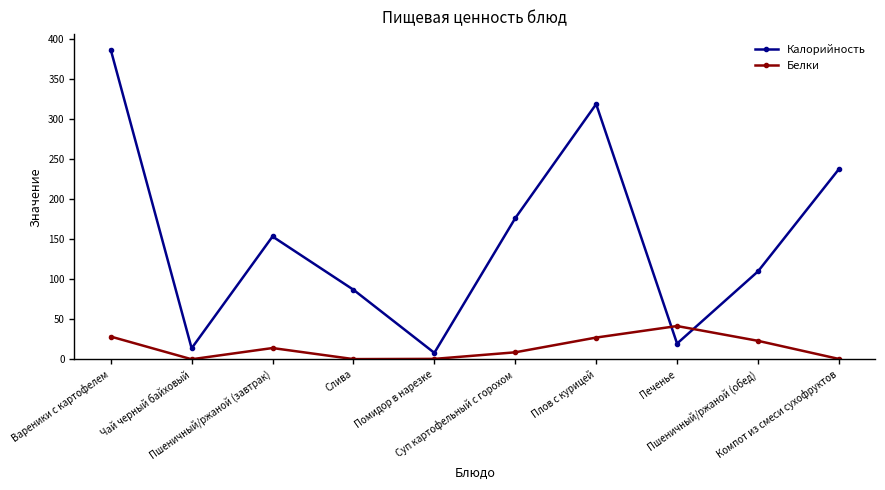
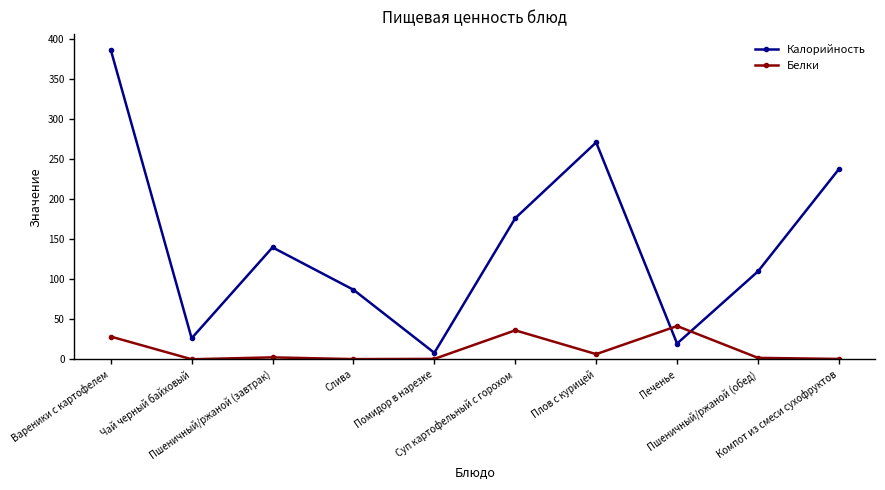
  {
    "Калорийность": {
      "Вареники с картофелем": 390,
-     "Чай черный байховый": 10,
-     "Пшеничный/ржаной (завтрак)": 150,
+     "Чай черный байховый": 30,
+     "Пшеничный/ржаной (завтрак)": 140,
      "Слива": 90,
      "Помидор в нарезке": 10,
      "Суп картофельный с горохом": 180,
-     "Плов с курицей": 320,
+     "Плов с курицей": 270,
      "Печенье": 20,
      "Пшеничный/ржаной (обед)": 110,
      "Компот из смеси сухофруктов": 240
    },
    "Белки": {
      "Вареники с картофелем": 30,
      "Чай черный байховый": 0,
-     "Пшеничный/ржаной (завтрак)": 10,
+     "Пшеничный/ржаной (завтрак)": 0,
      "Слива": 0,
      "Помидор в нарезке": 0,
-     "Суп картофельный с горохом": 10,
-     "Плов с курицей": 30,
+     "Суп картофельный с горохом": 40,
+     "Плов с курицей": 10,
      "Печенье": 40,
-     "Пшеничный/ржаной (обед)": 20,
+     "Пшеничный/ржаной (обед)": 0,
      "Компот из смеси сухофруктов": 0
    }
  }
